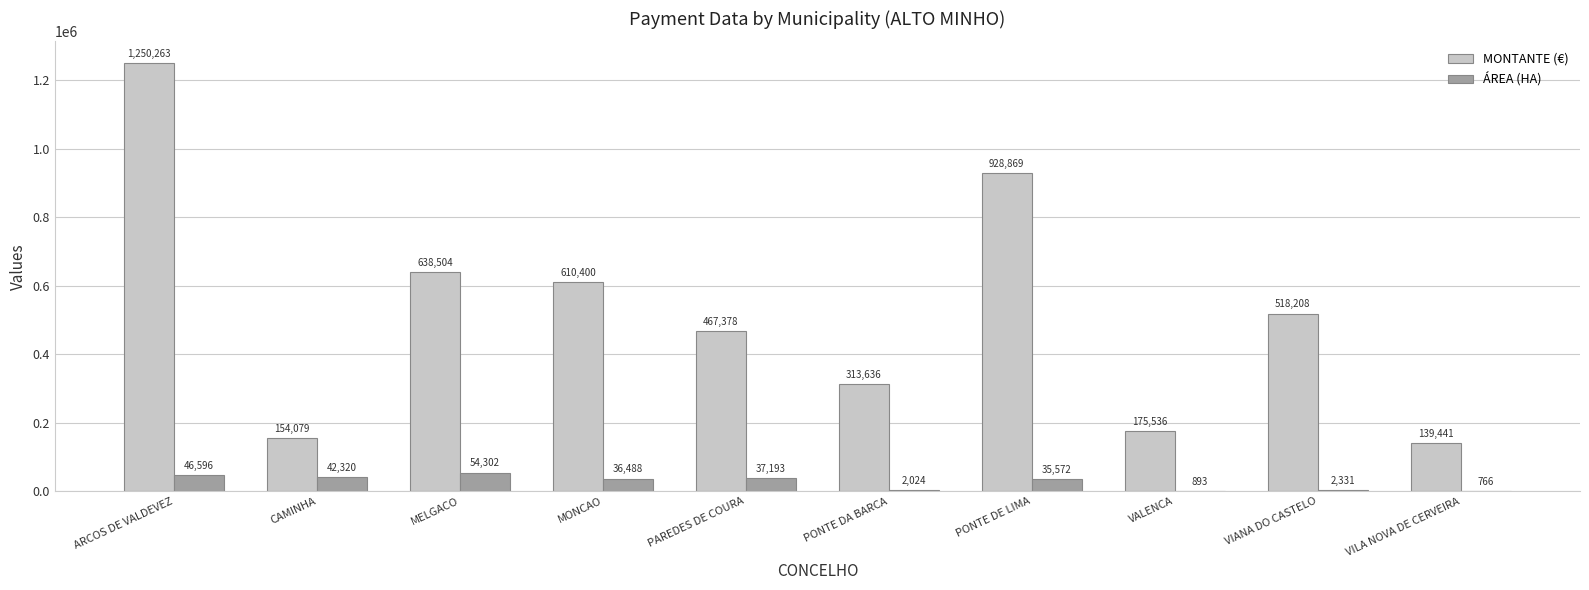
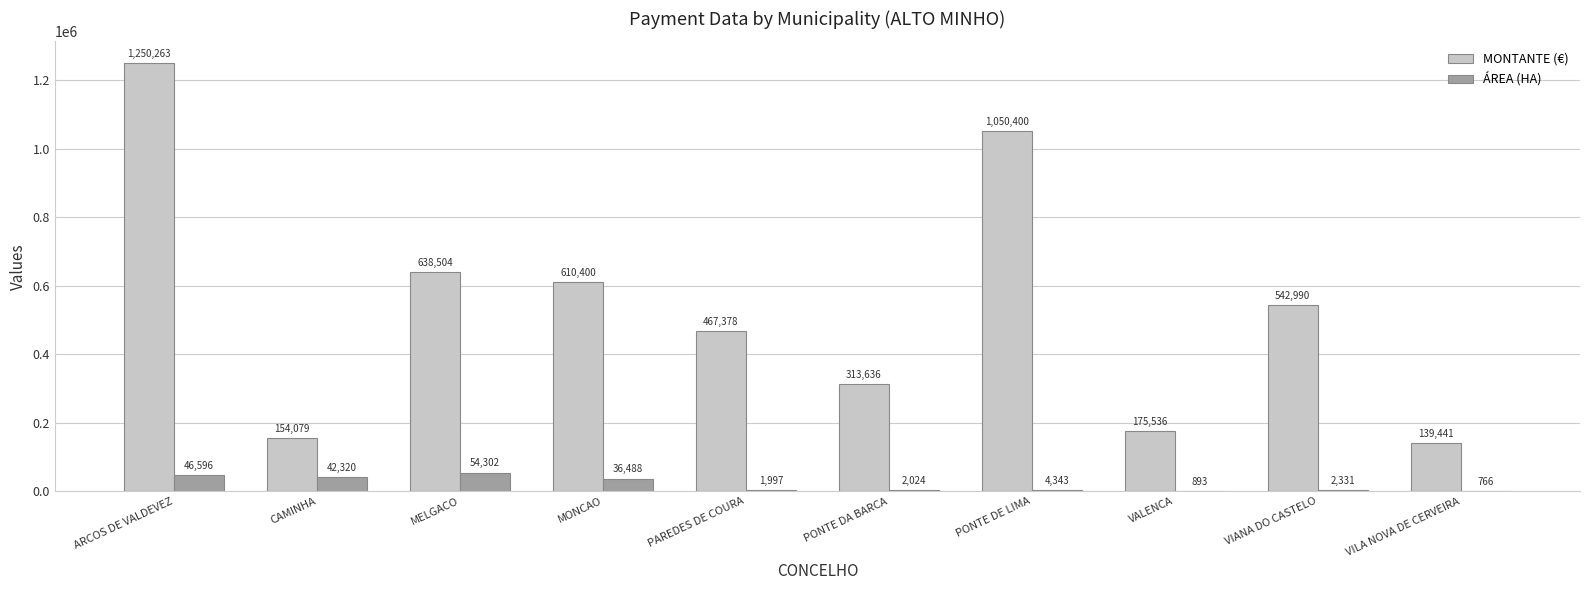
  {
    "MONTANTE (€)": {
      "ARCOS DE VALDEVEZ": "1,250,263",
      "CAMINHA": "154,079",
      "MELGACO": "638,504",
      "MONCAO": "610,400",
      "PAREDES DE COURA": "467,378",
      "PONTE DA BARCA": "313,636",
-     "PONTE DE LIMA": "928,869",
+     "PONTE DE LIMA": "1,050,400",
      "VALENCA": "175,536",
-     "VIANA DO CASTELO": "518,208",
+     "VIANA DO CASTELO": "542,990",
      "VILA NOVA DE CERVEIRA": "139,441"
    },
    "ÁREA (HA)": {
      "ARCOS DE VALDEVEZ": "46,596",
      "CAMINHA": "42,320",
      "MELGACO": "54,302",
      "MONCAO": "36,488",
-     "PAREDES DE COURA": "37,193",
+     "PAREDES DE COURA": "1,997",
      "PONTE DA BARCA": "2,024",
-     "PONTE DE LIMA": "35,572",
+     "PONTE DE LIMA": "4,343",
      "VALENCA": "893",
      "VIANA DO CASTELO": "2,331",
      "VILA NOVA DE CERVEIRA": "766"
    }
  }
